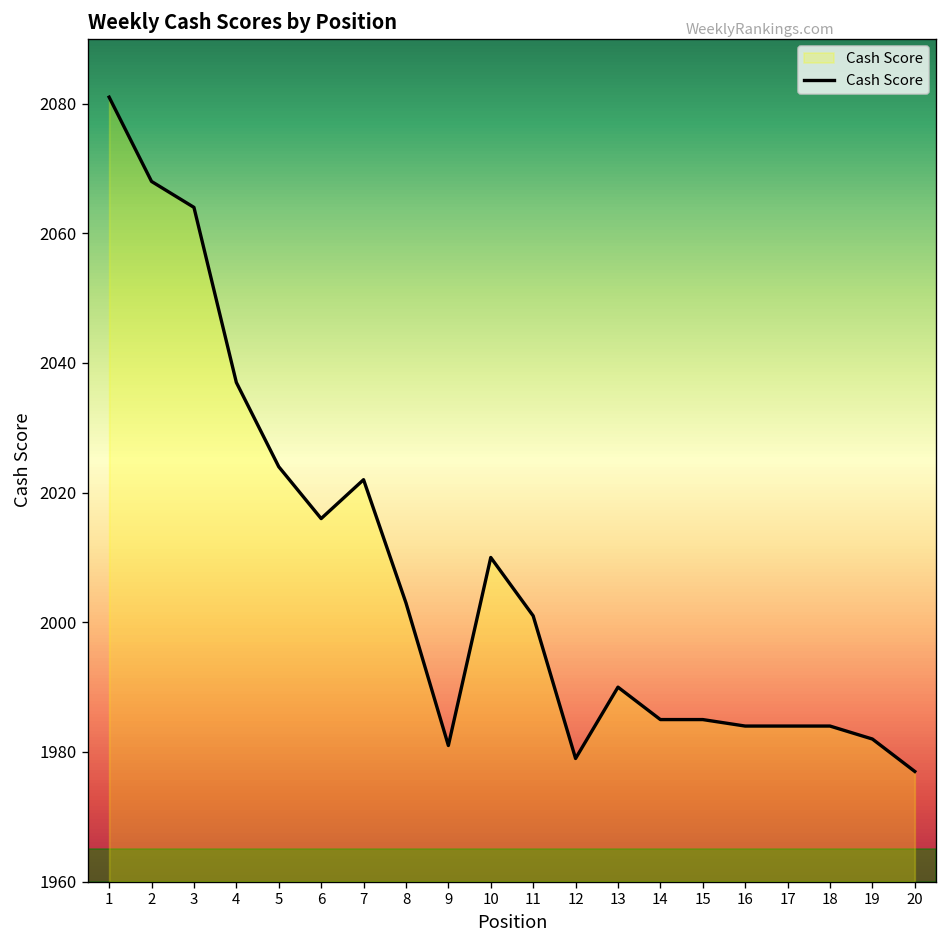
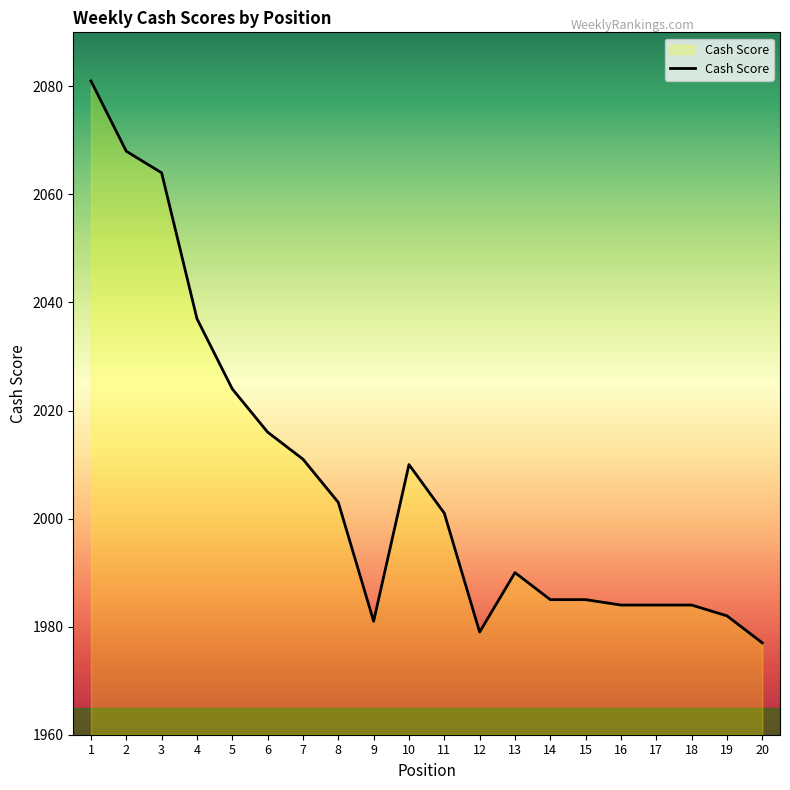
  {
    "1": 2081,
    "2": 2068,
    "3": 2064,
    "4": 2037,
    "5": 2024,
    "6": 2016,
-   "7": 2022,
+   "7": 2011,
    "8": 2003,
    "9": 1981,
    "10": 2010,
    "11": 2001,
    "12": 1979,
    "13": 1990,
    "14": 1985,
    "15": 1985,
    "16": 1984,
    "17": 1984,
    "18": 1984,
    "19": 1982,
    "20": 1977
  }
